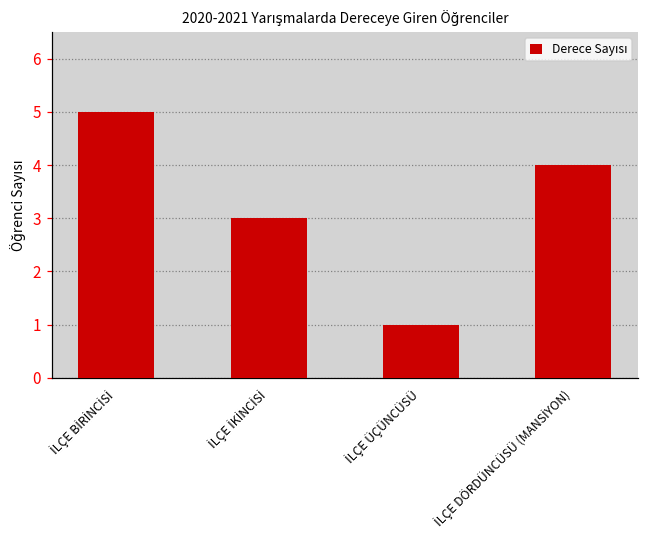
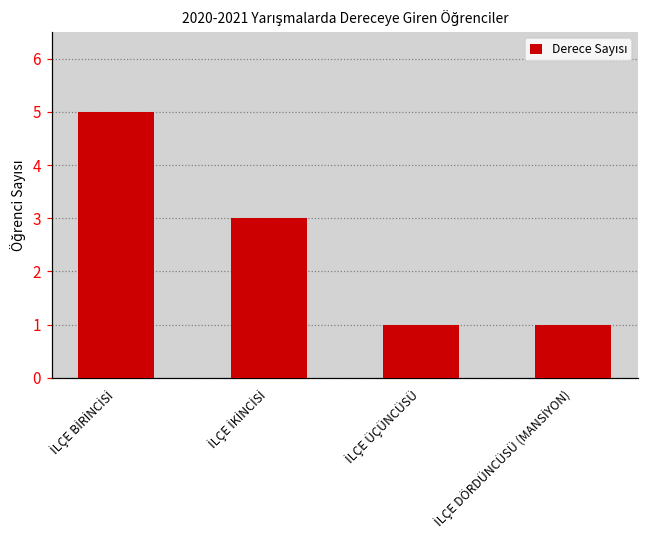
  {
    "İLÇE BİRİNCİSİ": 5,
    "İLÇE İKİNCİSİ": 3,
    "İLÇE ÜÇÜNCÜSÜ": 1,
-   "İLÇE DÖRDÜNCÜSÜ (MANSİYON)": 4
+   "İLÇE DÖRDÜNCÜSÜ (MANSİYON)": 1
  }
